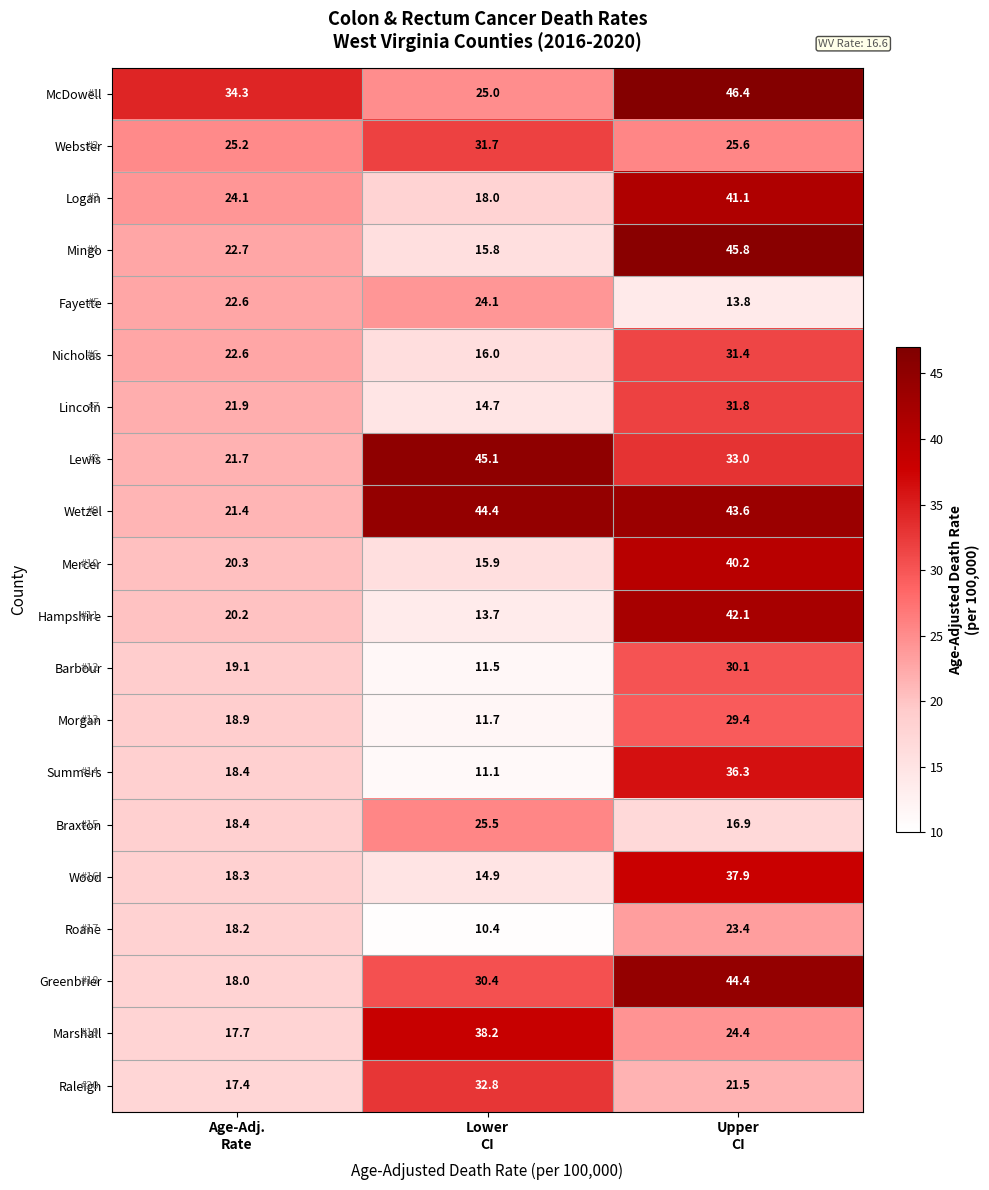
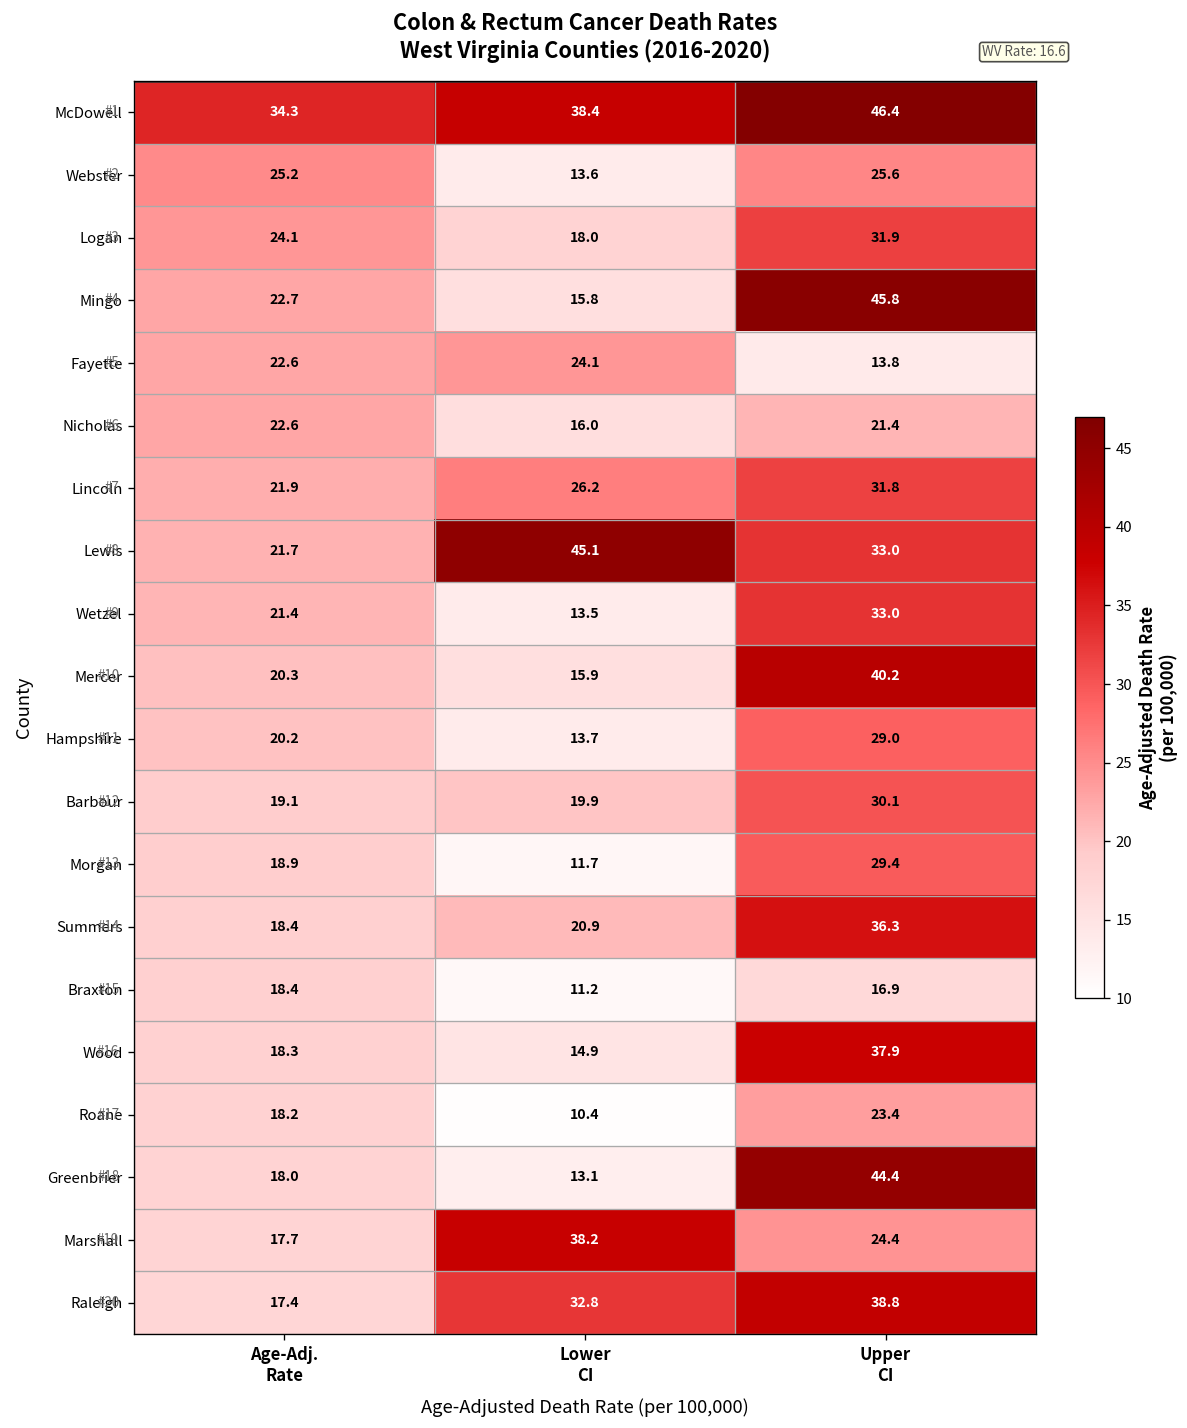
  {
    "McDowell": {
      "Age-Adj. Rate": 34.3,
-     "Lower CI": 25.0,
+     "Lower CI": 38.4,
      "Upper CI": 46.4
    },
    "Webster": {
      "Age-Adj. Rate": 25.2,
-     "Lower CI": 31.7,
+     "Lower CI": 13.6,
      "Upper CI": 25.6
    },
    "Logan": {
      "Age-Adj. Rate": 24.1,
      "Lower CI": 18.0,
-     "Upper CI": 41.1
+     "Upper CI": 31.9
    },
    "Mingo": {
      "Age-Adj. Rate": 22.7,
      "Lower CI": 15.8,
      "Upper CI": 45.8
    },
    "Fayette": {
      "Age-Adj. Rate": 22.6,
      "Lower CI": 24.1,
      "Upper CI": 13.8
    },
    "Nicholas": {
      "Age-Adj. Rate": 22.6,
      "Lower CI": 16.0,
-     "Upper CI": 31.4
+     "Upper CI": 21.4
    },
    "Lincoln": {
      "Age-Adj. Rate": 21.9,
-     "Lower CI": 14.7,
+     "Lower CI": 26.2,
      "Upper CI": 31.8
    },
    "Lewis": {
      "Age-Adj. Rate": 21.7,
      "Lower CI": 45.1,
      "Upper CI": 33.0
    },
    "Wetzel": {
      "Age-Adj. Rate": 21.4,
-     "Lower CI": 44.4,
-     "Upper CI": 43.6
+     "Lower CI": 13.5,
+     "Upper CI": 33.0
    },
    "Mercer": {
      "Age-Adj. Rate": 20.3,
      "Lower CI": 15.9,
      "Upper CI": 40.2
    },
    "Hampshire": {
      "Age-Adj. Rate": 20.2,
      "Lower CI": 13.7,
-     "Upper CI": 42.1
+     "Upper CI": 29.0
    },
    "Barbour": {
      "Age-Adj. Rate": 19.1,
-     "Lower CI": 11.5,
+     "Lower CI": 19.9,
      "Upper CI": 30.1
    },
    "Morgan": {
      "Age-Adj. Rate": 18.9,
      "Lower CI": 11.7,
      "Upper CI": 29.4
    },
    "Summers": {
      "Age-Adj. Rate": 18.4,
-     "Lower CI": 11.1,
+     "Lower CI": 20.9,
      "Upper CI": 36.3
    },
    "Braxton": {
      "Age-Adj. Rate": 18.4,
-     "Lower CI": 25.5,
+     "Lower CI": 11.2,
      "Upper CI": 16.9
    },
    "Wood": {
      "Age-Adj. Rate": 18.3,
      "Lower CI": 14.9,
      "Upper CI": 37.9
    },
    "Roane": {
      "Age-Adj. Rate": 18.2,
      "Lower CI": 10.4,
      "Upper CI": 23.4
    },
    "Greenbrier": {
      "Age-Adj. Rate": 18.0,
-     "Lower CI": 30.4,
+     "Lower CI": 13.1,
      "Upper CI": 44.4
    },
    "Marshall": {
      "Age-Adj. Rate": 17.7,
      "Lower CI": 38.2,
      "Upper CI": 24.4
    },
    "Raleigh": {
      "Age-Adj. Rate": 17.4,
      "Lower CI": 32.8,
-     "Upper CI": 21.5
+     "Upper CI": 38.8
    }
  }
